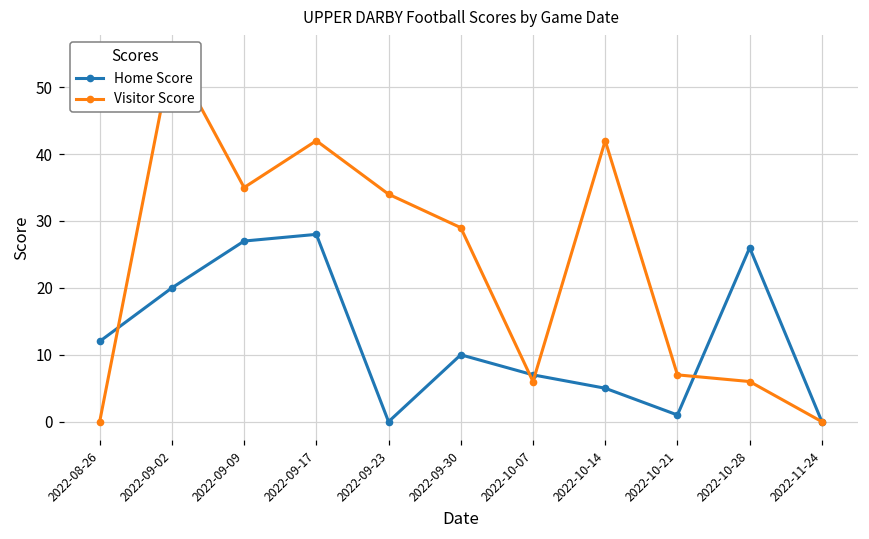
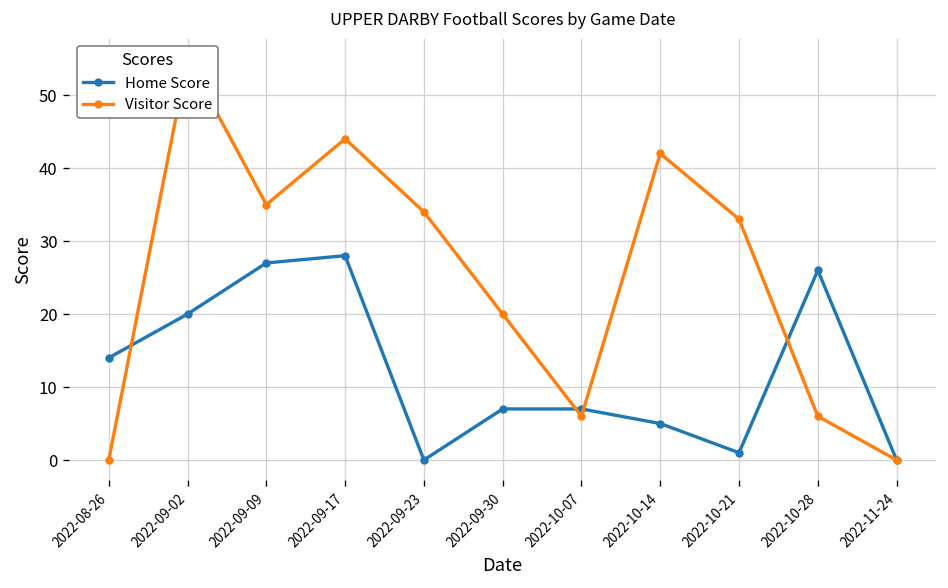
  {
    "Home Score": {
-     "2022-08-26": 12,
+     "2022-08-26": 14,
      "2022-09-02": 20,
      "2022-09-09": 27,
      "2022-09-17": 28,
      "2022-09-23": 0,
-     "2022-09-30": 10,
+     "2022-09-30": 7,
      "2022-10-07": 7,
      "2022-10-14": 5,
      "2022-10-21": 1,
      "2022-10-28": 26
    },
    "Visitor Score": {
      "2022-08-26": 0,
      "2022-09-09": 35,
-     "2022-09-17": 42,
+     "2022-09-17": 44,
      "2022-09-23": 34,
-     "2022-09-30": 29,
+     "2022-09-30": 20,
      "2022-10-07": 6,
      "2022-10-14": 42,
-     "2022-10-21": 7,
+     "2022-10-21": 33,
      "2022-10-28": 6
    }
  }
